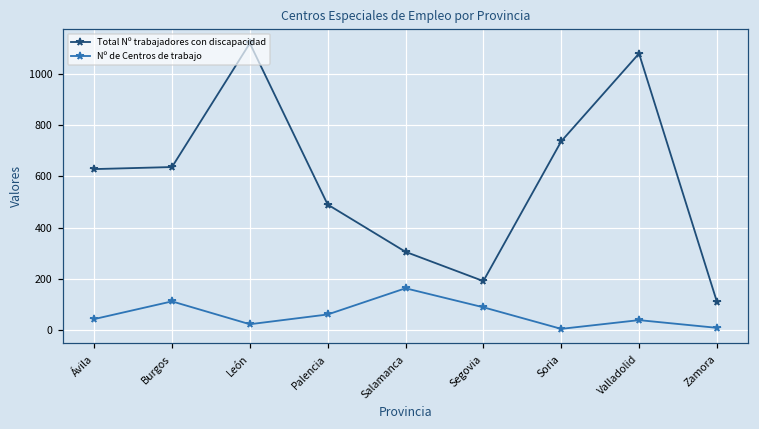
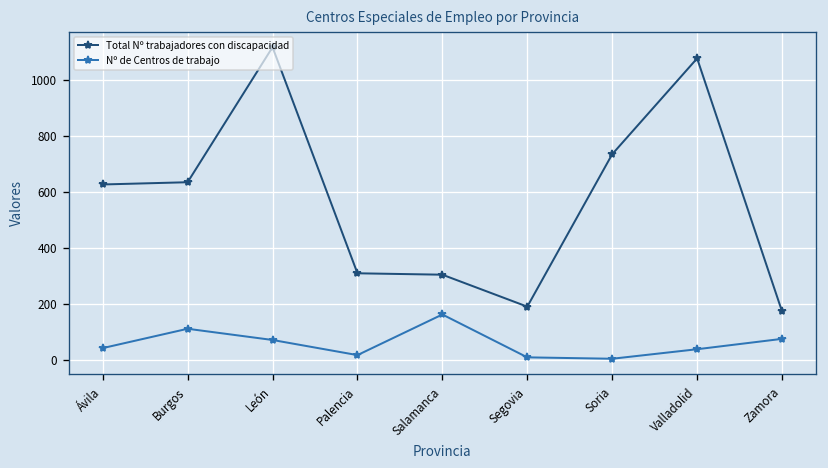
  {
    "Total Nº trabajadores con discapacidad": {
      "Ávila": 630,
      "Burgos": 640,
-     "Palencia": 490,
+     "Palencia": 310,
      "Salamanca": 310,
      "Segovia": 190,
      "Soria": 740,
      "Valladolid": 1080,
-     "Zamora": 110
+     "Zamora": 180
    },
    "Nº de Centros de trabajo": {
      "Ávila": 40,
      "Burgos": 110,
-     "León": 20,
-     "Palencia": 60,
+     "León": 70,
+     "Palencia": 20,
      "Salamanca": 160,
-     "Segovia": 90,
+     "Segovia": 10,
      "Soria": 10,
      "Valladolid": 40,
-     "Zamora": 10
+     "Zamora": 80
    }
  }
